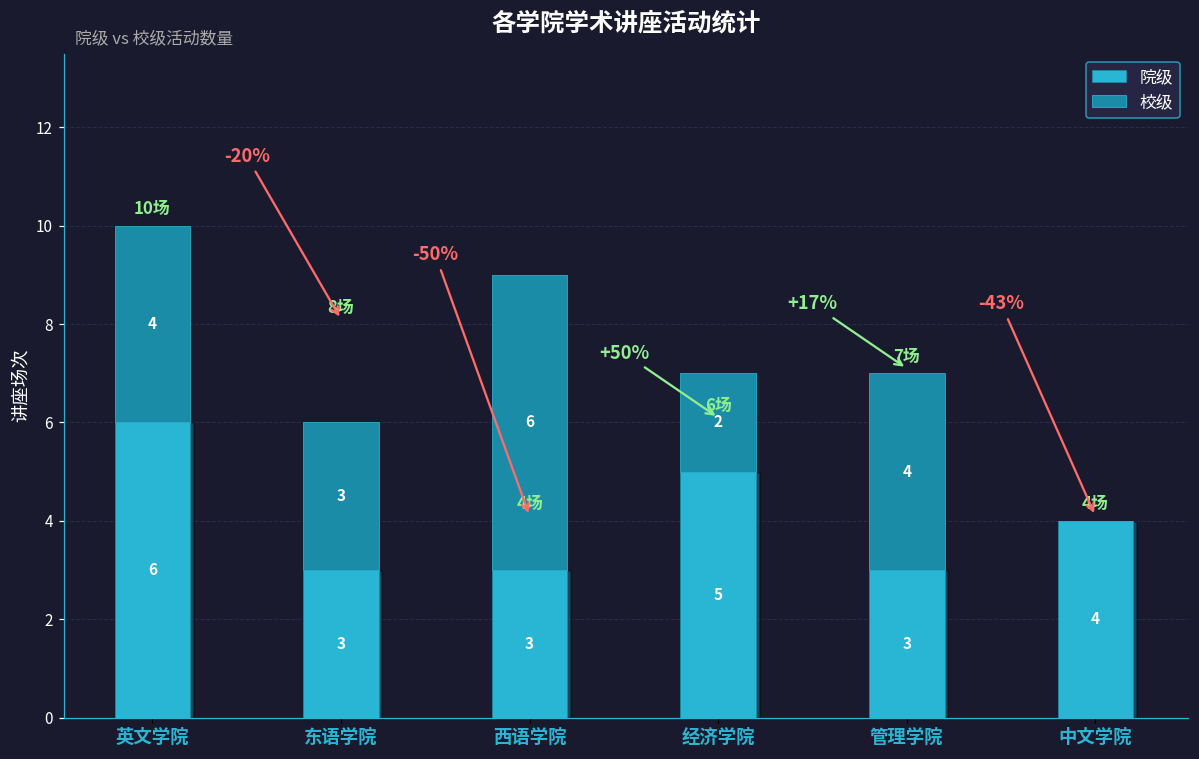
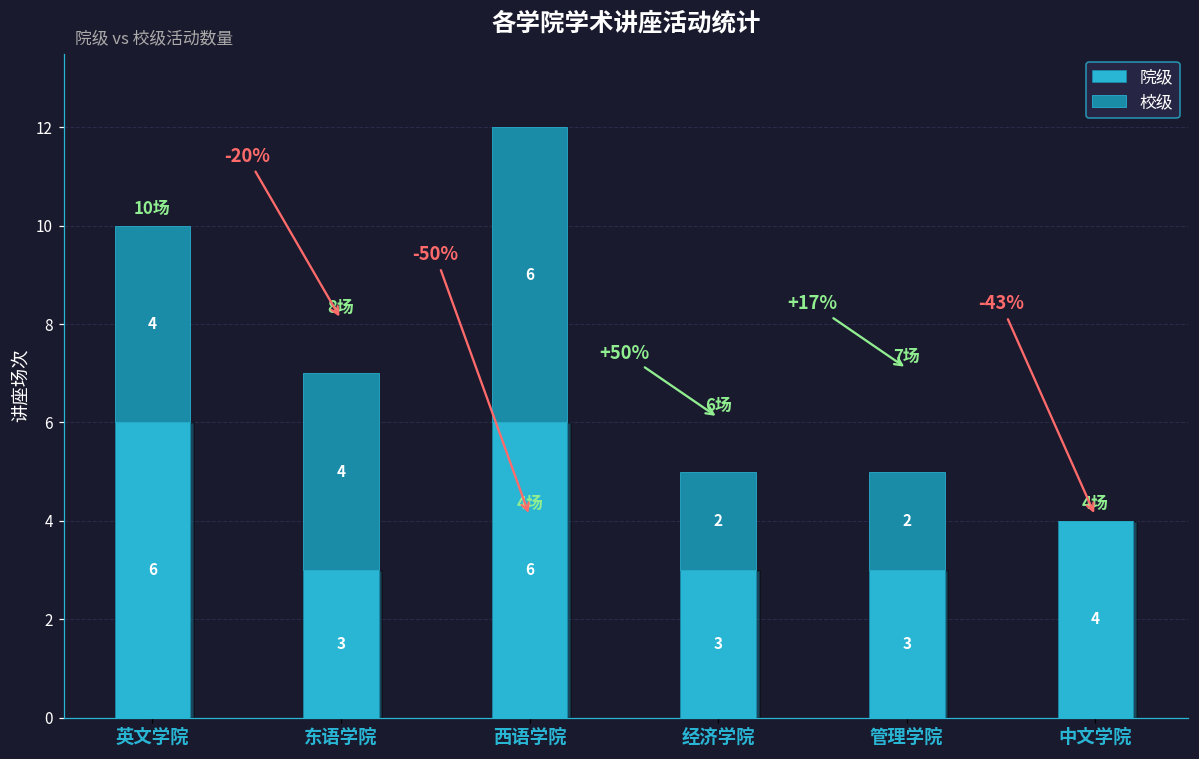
  {
    "院级": {
      "英文学院": 6,
      "东语学院": 3,
-     "西语学院": 3,
-     "经济学院": 5,
+     "西语学院": 6,
+     "经济学院": 3,
      "管理学院": 3,
      "中文学院": 4
    },
    "校级": {
      "英文学院": 4,
-     "东语学院": 3,
+     "东语学院": 4,
      "经济学院": 2,
-     "管理学院": 4
+     "管理学院": 2
    }
  }
